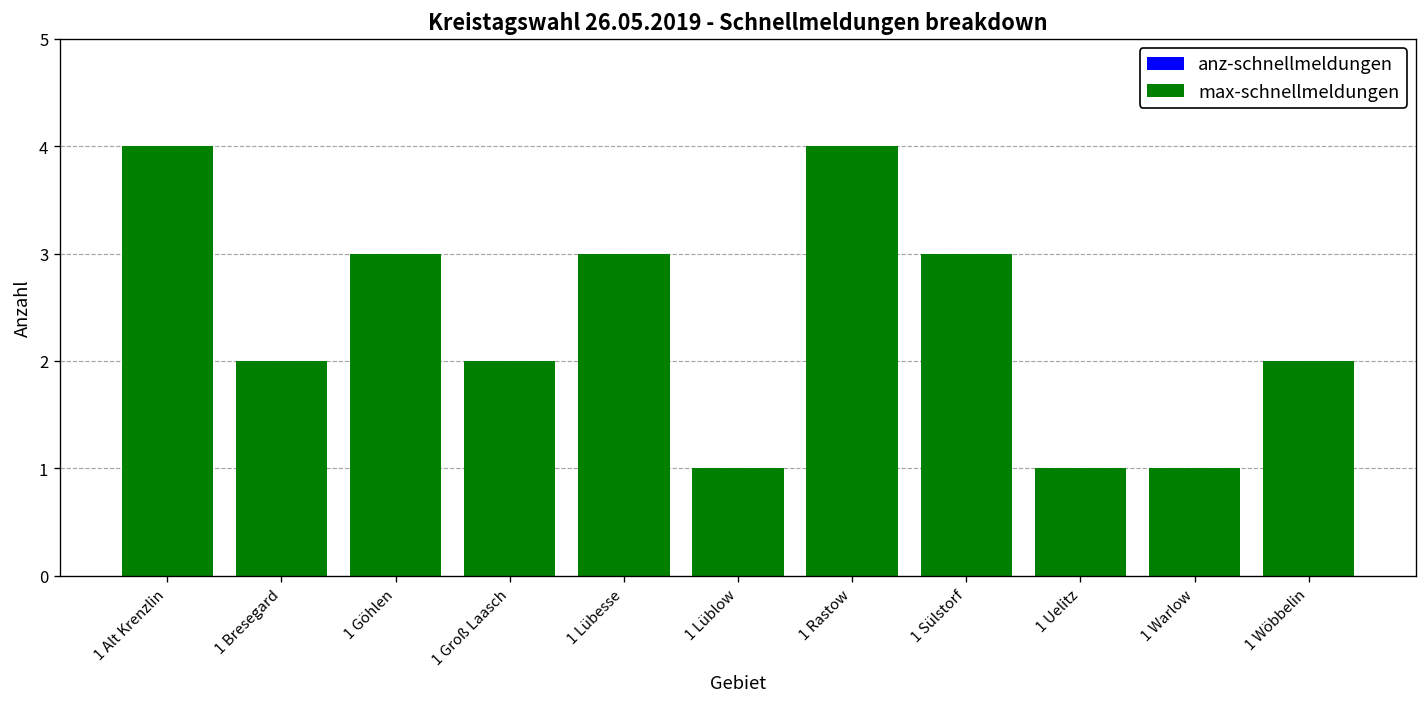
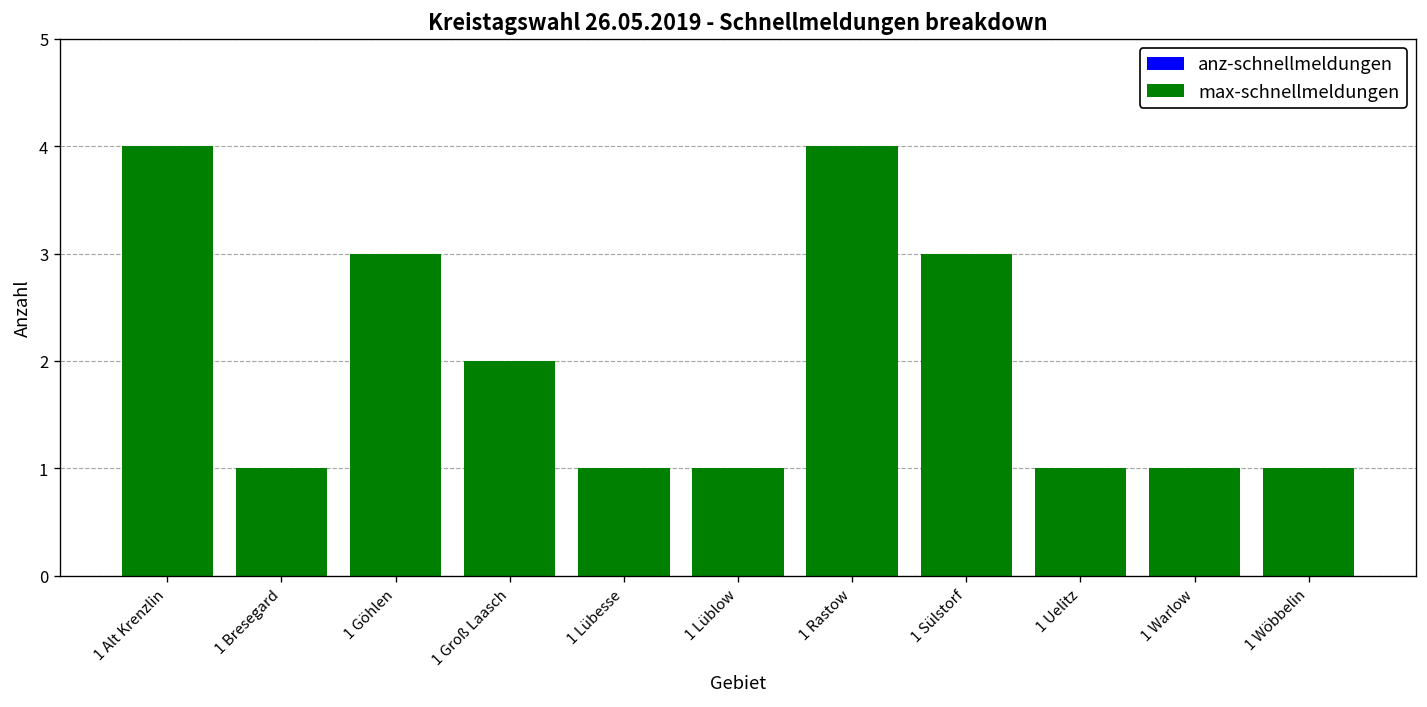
  {
    "anz-schnellmeldungen": {
      "1 Alt Krenzlin": 0,
      "1 Bresegard": 0,
      "1 Göhlen": 0,
      "1 Groß Laasch": 0,
      "1 Lübesse": 0,
      "1 Lüblow": 0,
      "1 Rastow": 0,
      "1 Sülstorf": 0,
      "1 Uelitz": 0,
      "1 Warlow": 0,
      "1 Wöbbelin": 0
    },
    "max-schnellmeldungen": {
      "1 Alt Krenzlin": 4,
-     "1 Bresegard": 2,
+     "1 Bresegard": 1,
      "1 Göhlen": 3,
      "1 Groß Laasch": 2,
-     "1 Lübesse": 3,
+     "1 Lübesse": 1,
      "1 Lüblow": 1,
      "1 Rastow": 4,
      "1 Sülstorf": 3,
      "1 Uelitz": 1,
      "1 Warlow": 1,
-     "1 Wöbbelin": 2
+     "1 Wöbbelin": 1
    }
  }
